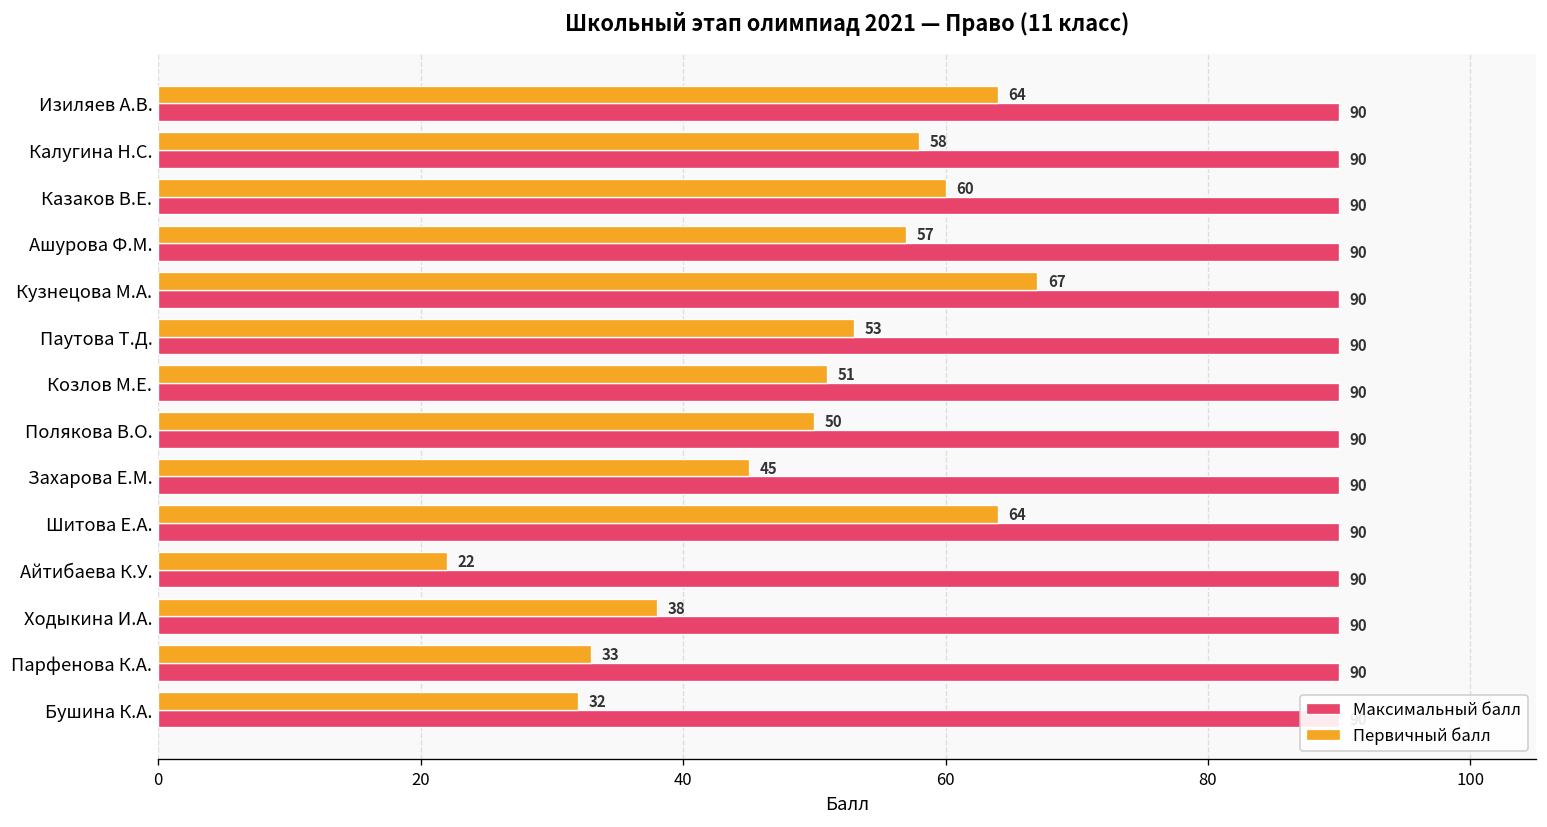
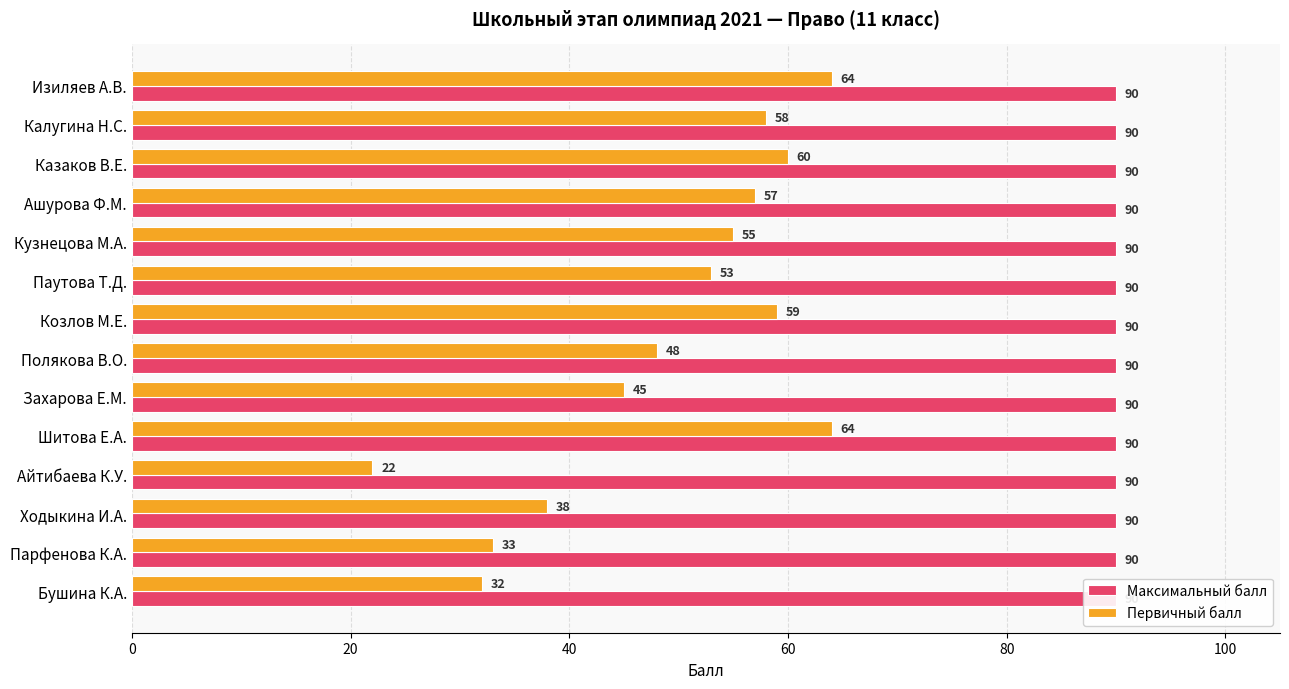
  {
    "Максимальный балл": {
      "Изиляев А.В.": 90,
      "Калугина Н.С.": 90,
      "Казаков В.Е.": 90,
      "Ашурова Ф.М.": 90,
      "Кузнецова М.А.": 90,
      "Паутова Т.Д.": 90,
      "Козлов М.Е.": 90,
      "Полякова В.О.": 90,
      "Захарова Е.М.": 90,
      "Шитова Е.А.": 90,
      "Айтибаева К.У.": 90,
      "Ходыкина И.А.": 90,
      "Парфенова К.А.": 90
    },
    "Первичный балл": {
      "Изиляев А.В.": 64,
      "Калугина Н.С.": 58,
      "Казаков В.Е.": 60,
      "Ашурова Ф.М.": 57,
-     "Кузнецова М.А.": 67,
+     "Кузнецова М.А.": 55,
      "Паутова Т.Д.": 53,
-     "Козлов М.Е.": 51,
-     "Полякова В.О.": 50,
+     "Козлов М.Е.": 59,
+     "Полякова В.О.": 48,
      "Захарова Е.М.": 45,
      "Шитова Е.А.": 64,
      "Айтибаева К.У.": 22,
      "Ходыкина И.А.": 38,
      "Парфенова К.А.": 33,
      "Бушина К.А.": 32
    }
  }
